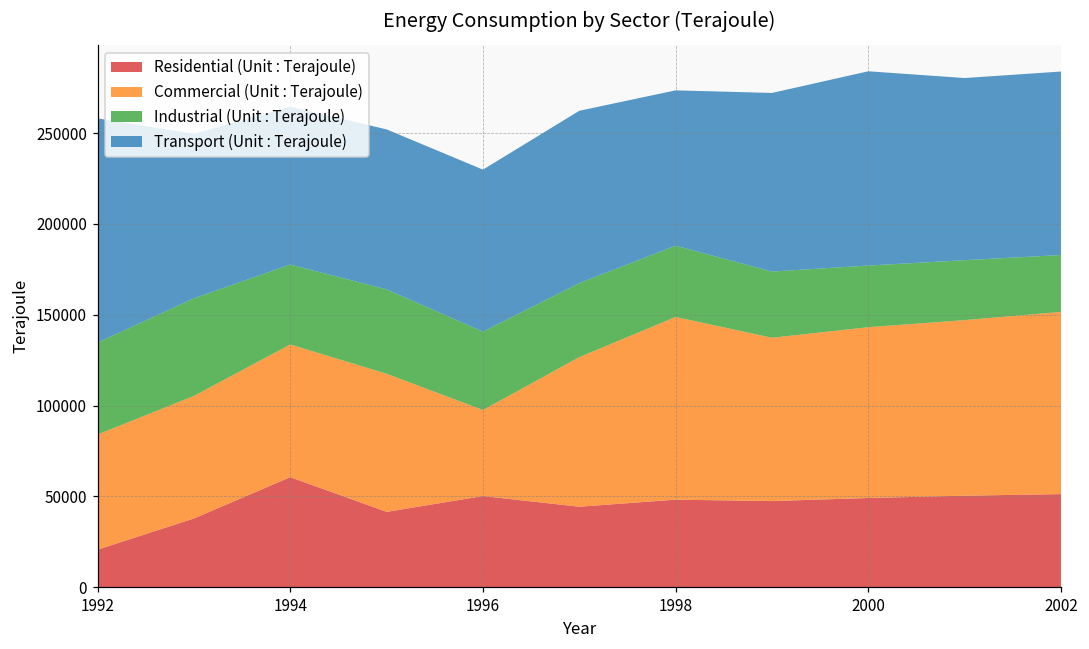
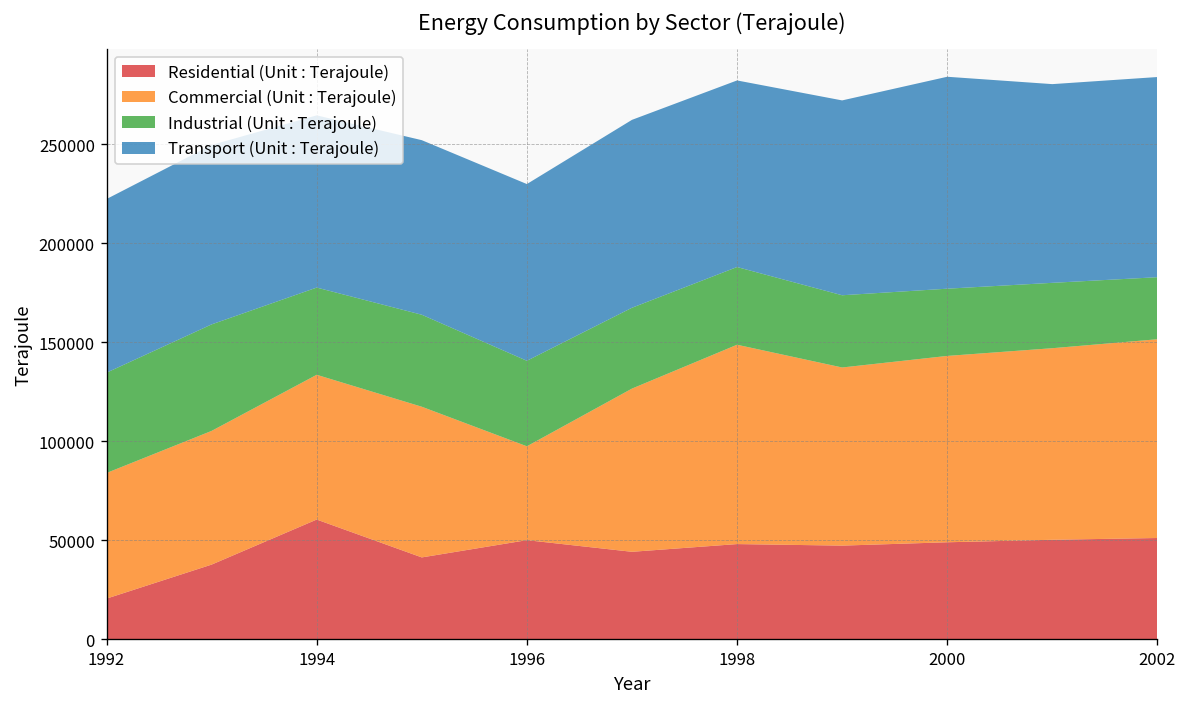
  {
    "Residential (Unit : Terajoule)": {
      "1992": 21000,
      "1994": 61000,
      "1996": 50000,
      "1998": 48000,
      "2000": 49000,
      "2002": 51000
    },
    "Commercial (Unit : Terajoule)": {
      "1992": 63000,
      "1994": 73000,
      "1996": 47000,
      "1998": 101000,
      "2000": 94000,
      "2002": 100000
    },
    "Industrial (Unit : Terajoule)": {
      "1992": 51000,
      "1994": 44000,
      "1996": 43000,
      "1998": 39000,
      "2000": 34000,
      "2002": 31000
    },
    "Transport (Unit : Terajoule)": {
-     "1992": 123000,
+     "1992": 88000,
      "1996": 89000,
-     "1998": 86000,
+     "1998": 94000,
      "2000": 107000,
      "2002": 101000
    }
  }
